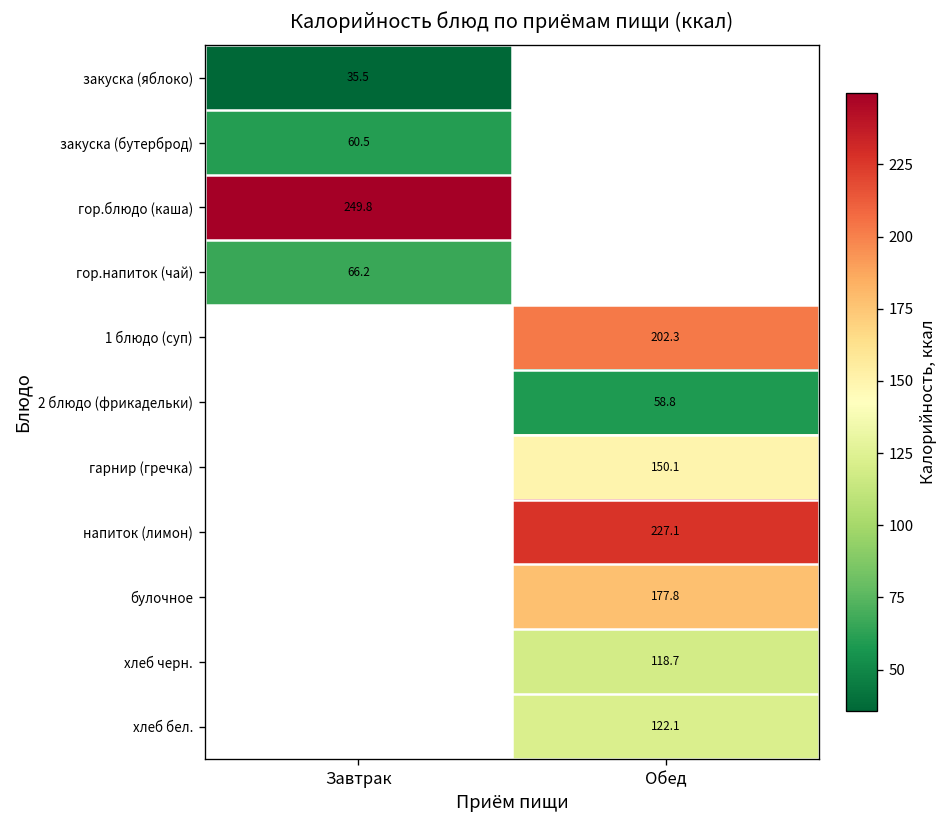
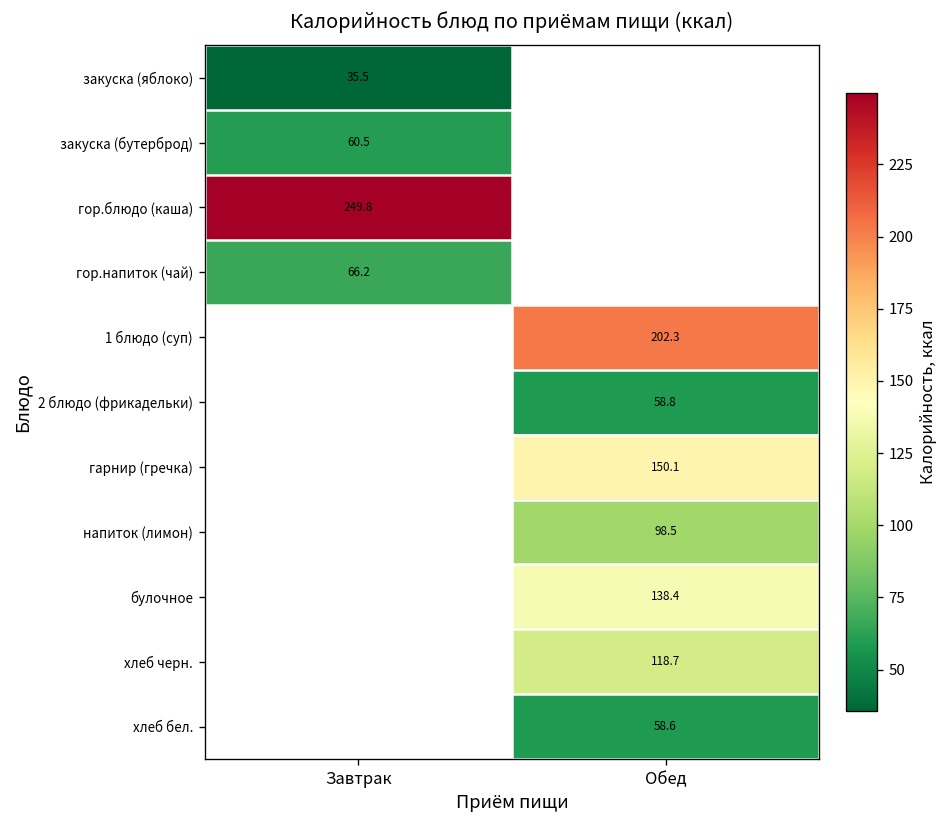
  {
    "закуска (яблоко)": {
      "Завтрак": 35.5
    },
    "закуска (бутерброд)": {
      "Завтрак": 60.5
    },
    "гор.блюдо (каша)": {
      "Завтрак": 249.8
    },
    "гор.напиток (чай)": {
      "Завтрак": 66.2
    },
    "1 блюдо (суп)": {
      "Обед": 202.3
    },
    "2 блюдо (фрикадельки)": {
      "Обед": 58.8
    },
    "гарнир (гречка)": {
      "Обед": 150.1
    },
    "напиток (лимон)": {
-     "Обед": 227.1
+     "Обед": 98.5
    },
    "булочное": {
-     "Обед": 177.8
+     "Обед": 138.4
    },
    "хлеб черн.": {
      "Обед": 118.7
    },
    "хлеб бел.": {
-     "Обед": 122.1
+     "Обед": 58.6
    }
  }
